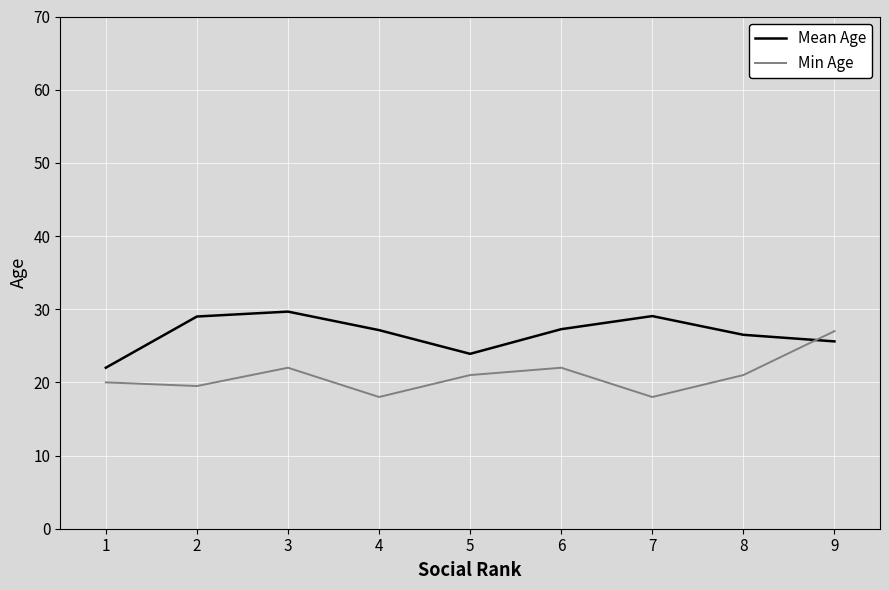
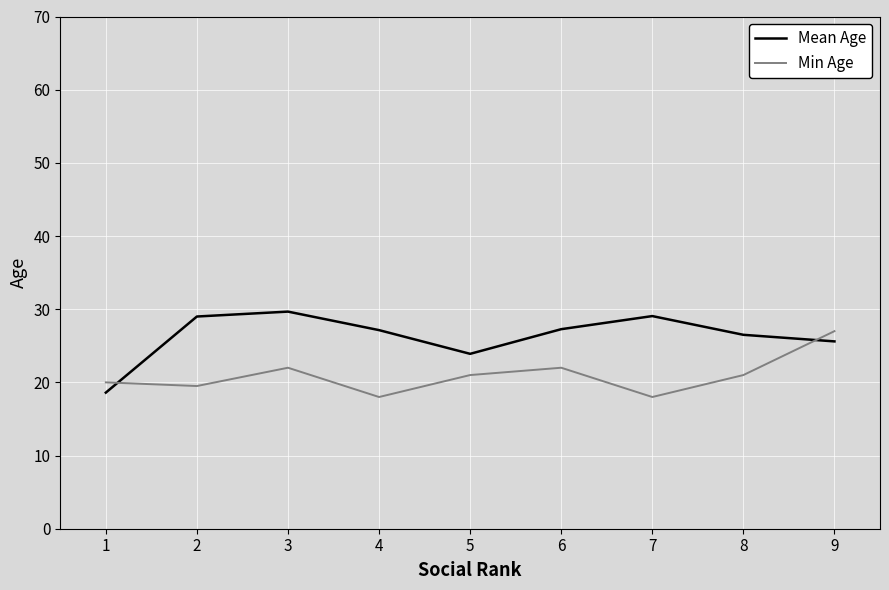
  {
    "Mean Age": {
-     "1": 22,
+     "1": 19,
      "2": 29,
      "3": 30,
      "4": 27,
      "5": 24,
      "6": 27,
      "7": 29,
      "8": 27,
      "9": 26
    },
    "Min Age": {
      "1": 20,
      "2": 20,
      "3": 22,
      "4": 18,
      "5": 21,
      "6": 22,
      "7": 18,
      "8": 21,
      "9": 27
    }
  }
